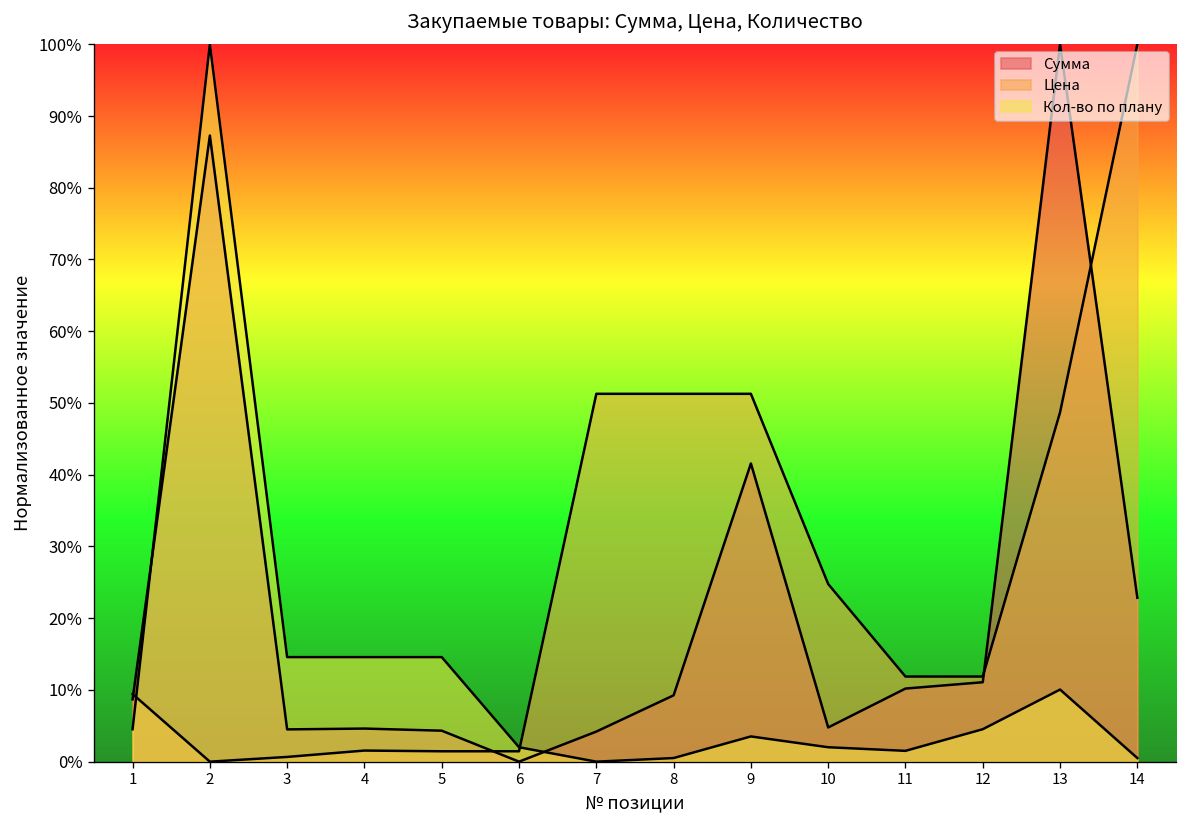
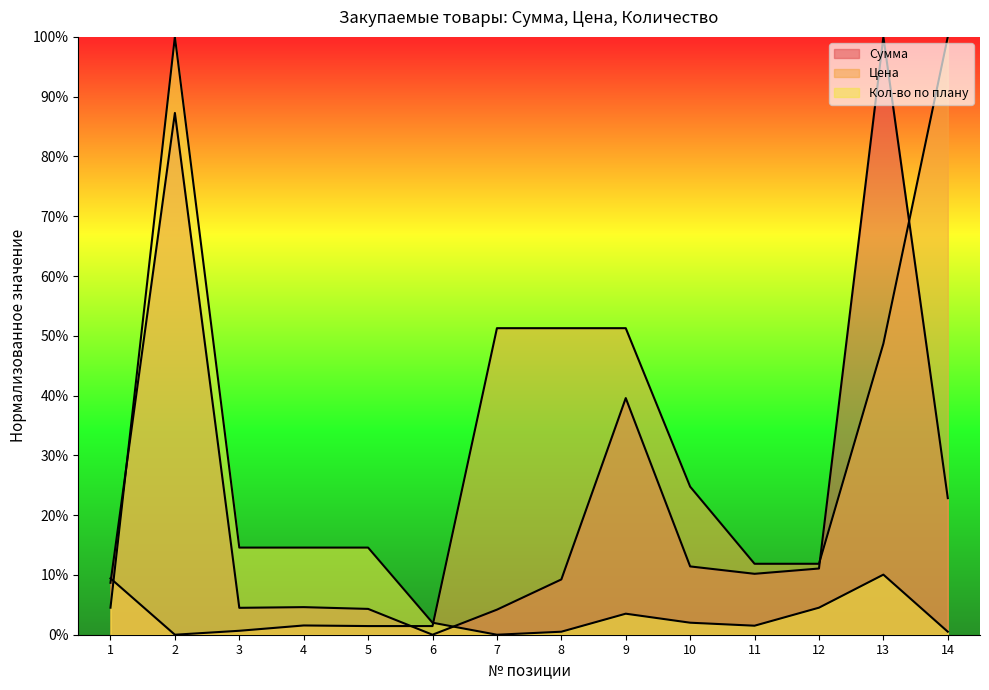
  {
    "Сумма": {
      "1": "9%",
      "2": "87%",
      "3": "4%",
      "4": "5%",
      "5": "4%",
      "6": "0%",
      "7": "4%",
      "8": "9%",
-     "9": "42%",
-     "10": "5%",
+     "9": "40%",
+     "10": "11%",
      "11": "10%",
      "12": "11%",
      "13": "100%",
      "14": "23%"
    }
  }
